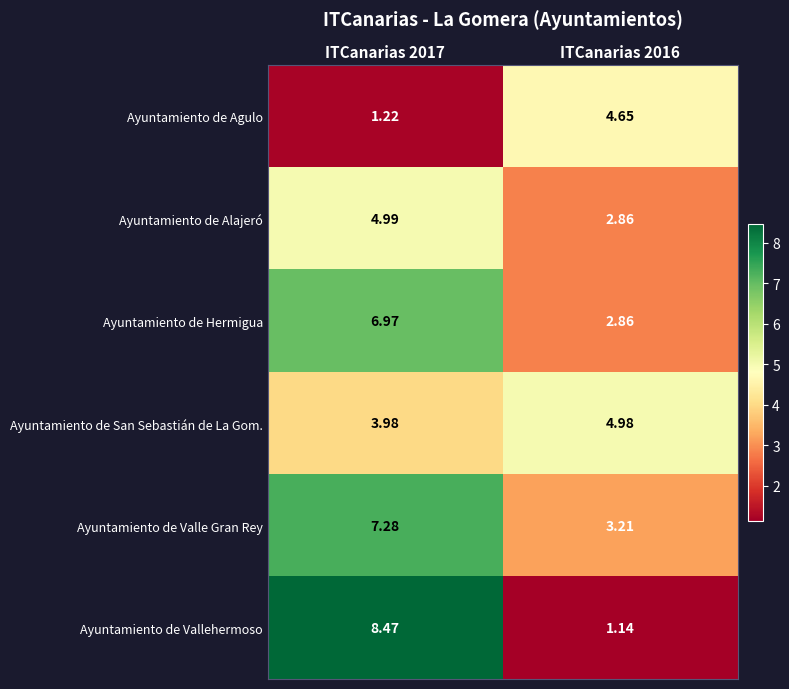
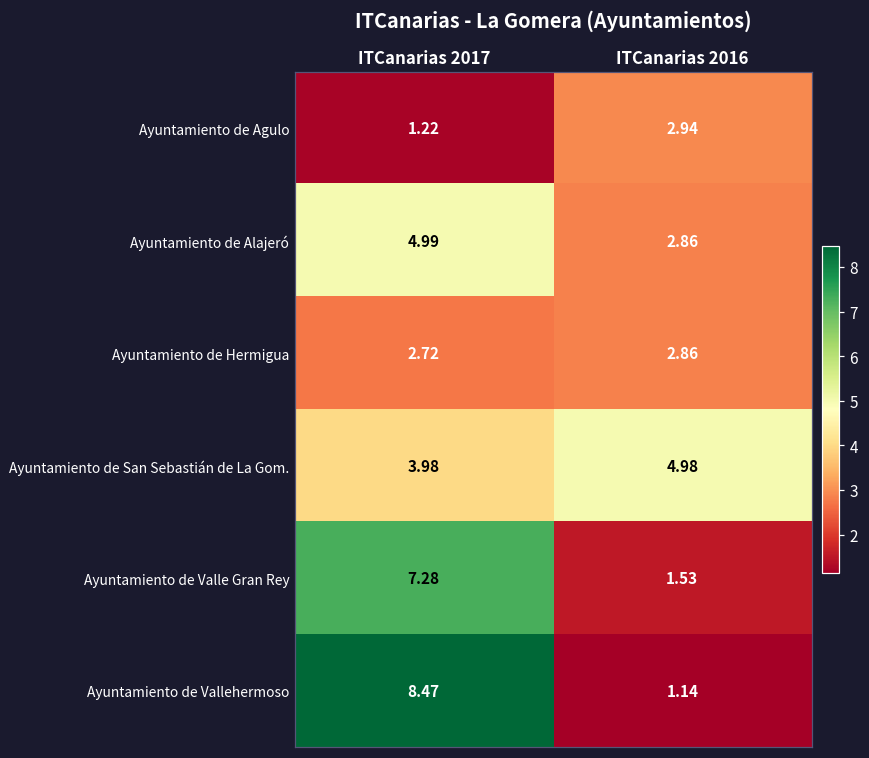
  {
    "Ayuntamiento de Agulo": {
      "ITCanarias 2017": 1.22,
-     "ITCanarias 2016": 4.65
+     "ITCanarias 2016": 2.94
    },
    "Ayuntamiento de Alajeró": {
      "ITCanarias 2017": 4.99,
      "ITCanarias 2016": 2.86
    },
    "Ayuntamiento de Hermigua": {
-     "ITCanarias 2017": 6.97,
+     "ITCanarias 2017": 2.72,
      "ITCanarias 2016": 2.86
    },
    "Ayuntamiento de San Sebastián de La Gom.": {
      "ITCanarias 2017": 3.98,
      "ITCanarias 2016": 4.98
    },
    "Ayuntamiento de Valle Gran Rey": {
      "ITCanarias 2017": 7.28,
-     "ITCanarias 2016": 3.21
+     "ITCanarias 2016": 1.53
    },
    "Ayuntamiento de Vallehermoso": {
      "ITCanarias 2017": 8.47,
      "ITCanarias 2016": 1.14
    }
  }
